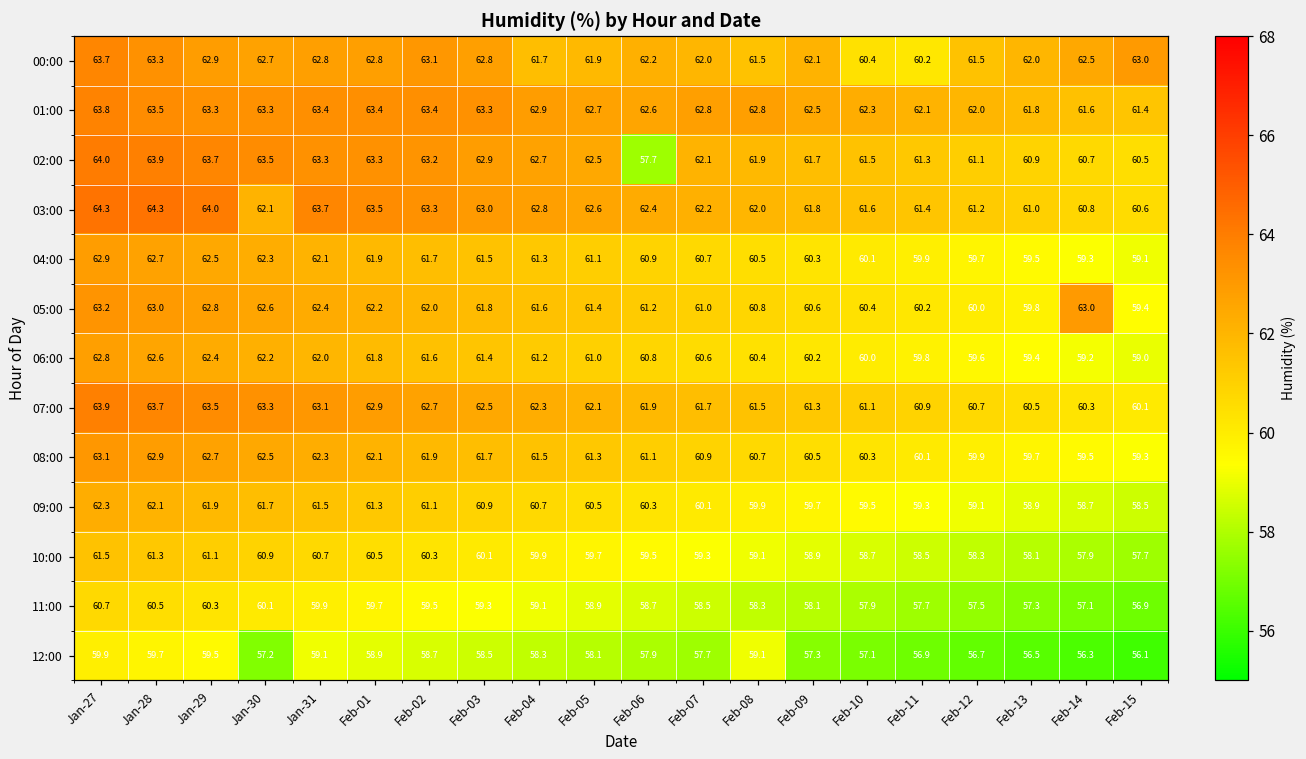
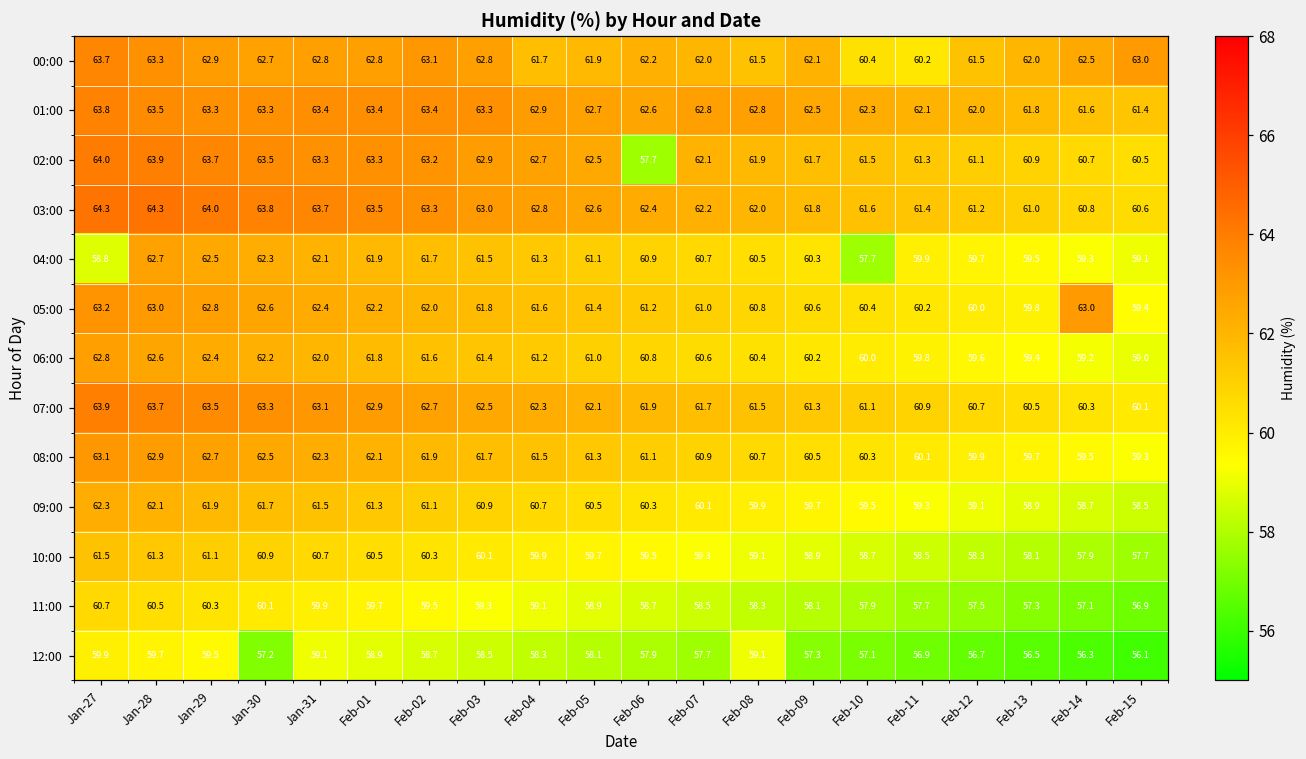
  {
    "03:00": {
      "Jan-27": 64.3,
      "Jan-28": 64.3,
      "Jan-29": 64.0,
-     "Jan-30": 62.1,
+     "Jan-30": 63.8,
      "Jan-31": 63.7,
      "Feb-01": 63.5,
      "Feb-02": 63.3,
      "Feb-03": 63.0,
      "Feb-04": 62.8,
      "Feb-05": 62.6,
      "Feb-06": 62.4,
      "Feb-07": 62.2,
      "Feb-08": 62.0,
      "Feb-09": 61.8,
      "Feb-10": 61.6,
      "Feb-11": 61.4,
      "Feb-12": 61.2,
      "Feb-13": 61.0,
      "Feb-14": 60.8,
      "Feb-15": 60.6
    },
    "04:00": {
-     "Jan-27": 62.9,
+     "Jan-27": 58.8,
      "Jan-28": 62.7,
      "Jan-29": 62.5,
      "Jan-30": 62.3,
      "Jan-31": 62.1,
      "Feb-01": 61.9,
      "Feb-02": 61.7,
      "Feb-03": 61.5,
      "Feb-04": 61.3,
      "Feb-05": 61.1,
      "Feb-06": 60.9,
      "Feb-07": 60.7,
      "Feb-08": 60.5,
      "Feb-09": 60.3,
-     "Feb-10": 60.1,
+     "Feb-10": 57.7,
      "Feb-11": 59.9,
      "Feb-12": 59.7,
      "Feb-13": 59.5,
      "Feb-14": 59.3,
      "Feb-15": 59.1
    }
  }
